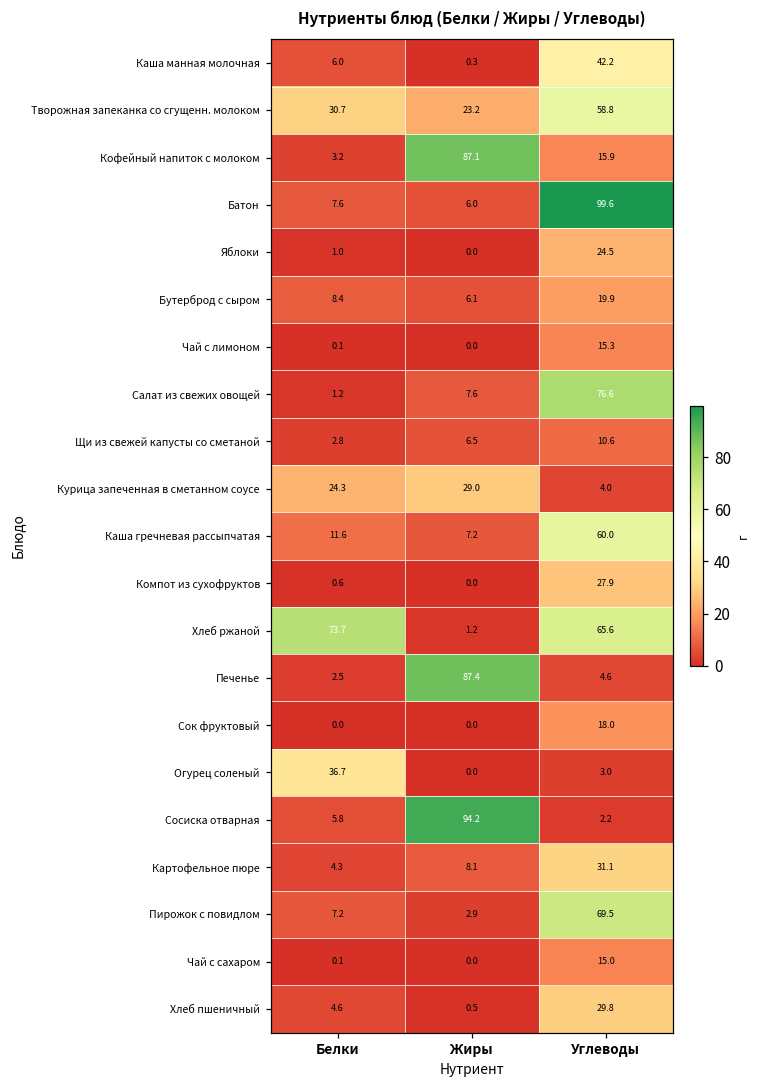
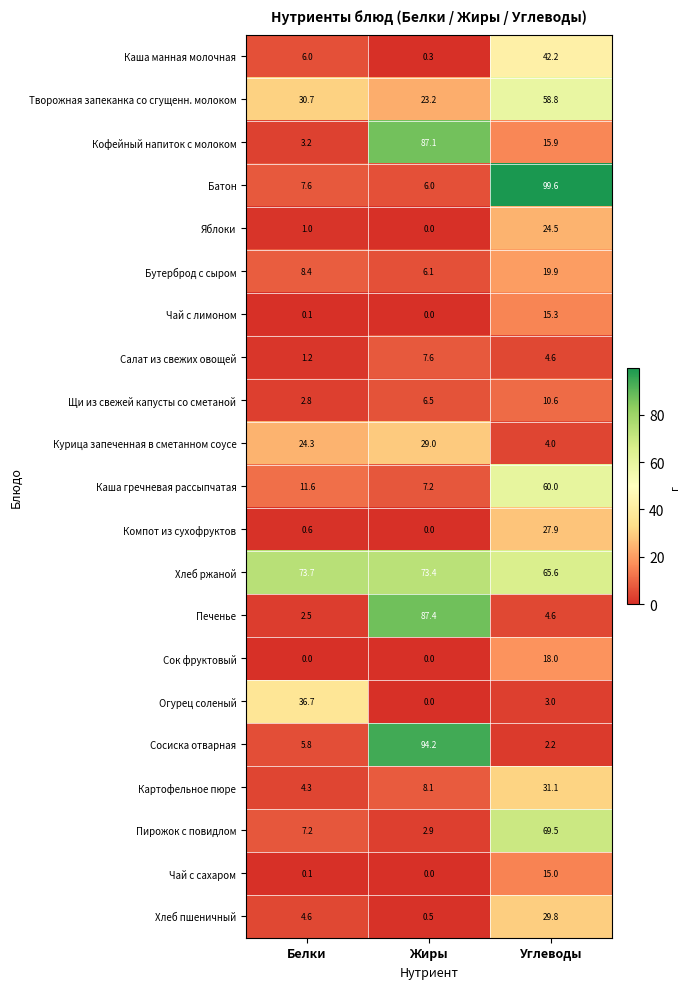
  {
    "Каша манная молочная": {
      "Белки": 6.0,
      "Жиры": 0.3,
      "Углеводы": 42.2
    },
    "Творожная запеканка со сгущенн. молоком": {
      "Белки": 30.7,
      "Жиры": 23.2,
      "Углеводы": 58.8
    },
    "Кофейный напиток с молоком": {
      "Белки": 3.2,
      "Жиры": 87.1,
      "Углеводы": 15.9
    },
    "Батон": {
      "Белки": 7.6,
      "Жиры": 6.0,
      "Углеводы": 99.6
    },
    "Яблоки": {
      "Белки": 1.0,
      "Жиры": 0.0,
      "Углеводы": 24.5
    },
    "Бутерброд с сыром": {
      "Белки": 8.4,
      "Жиры": 6.1,
      "Углеводы": 19.9
    },
    "Чай с лимоном": {
      "Белки": 0.1,
      "Жиры": 0.0,
      "Углеводы": 15.3
    },
    "Салат из свежих овощей": {
      "Белки": 1.2,
      "Жиры": 7.6,
-     "Углеводы": 76.6
+     "Углеводы": 4.6
    },
    "Щи из свежей капусты со сметаной": {
      "Белки": 2.8,
      "Жиры": 6.5,
      "Углеводы": 10.6
    },
    "Курица запеченная в сметанном соусе": {
      "Белки": 24.3,
      "Жиры": 29.0,
      "Углеводы": 4.0
    },
    "Каша гречневая рассыпчатая": {
      "Белки": 11.6,
      "Жиры": 7.2,
      "Углеводы": 60.0
    },
    "Компот из сухофруктов": {
      "Белки": 0.6,
      "Жиры": 0.0,
      "Углеводы": 27.9
    },
    "Хлеб ржаной": {
      "Белки": 73.7,
-     "Жиры": 1.2,
+     "Жиры": 73.4,
      "Углеводы": 65.6
    },
    "Печенье": {
      "Белки": 2.5,
      "Жиры": 87.4,
      "Углеводы": 4.6
    },
    "Сок фруктовый": {
      "Белки": 0.0,
      "Жиры": 0.0,
      "Углеводы": 18.0
    },
    "Огурец соленый": {
      "Белки": 36.7,
      "Жиры": 0.0,
      "Углеводы": 3.0
    },
    "Сосиска отварная": {
      "Белки": 5.8,
      "Жиры": 94.2,
      "Углеводы": 2.2
    },
    "Картофельное пюре": {
      "Белки": 4.3,
      "Жиры": 8.1,
      "Углеводы": 31.1
    },
    "Пирожок с повидлом": {
      "Белки": 7.2,
      "Жиры": 2.9,
      "Углеводы": 69.5
    },
    "Чай с сахаром": {
      "Белки": 0.1,
      "Жиры": 0.0,
      "Углеводы": 15.0
    },
    "Хлеб пшеничный": {
      "Белки": 4.6,
      "Жиры": 0.5,
      "Углеводы": 29.8
    }
  }
